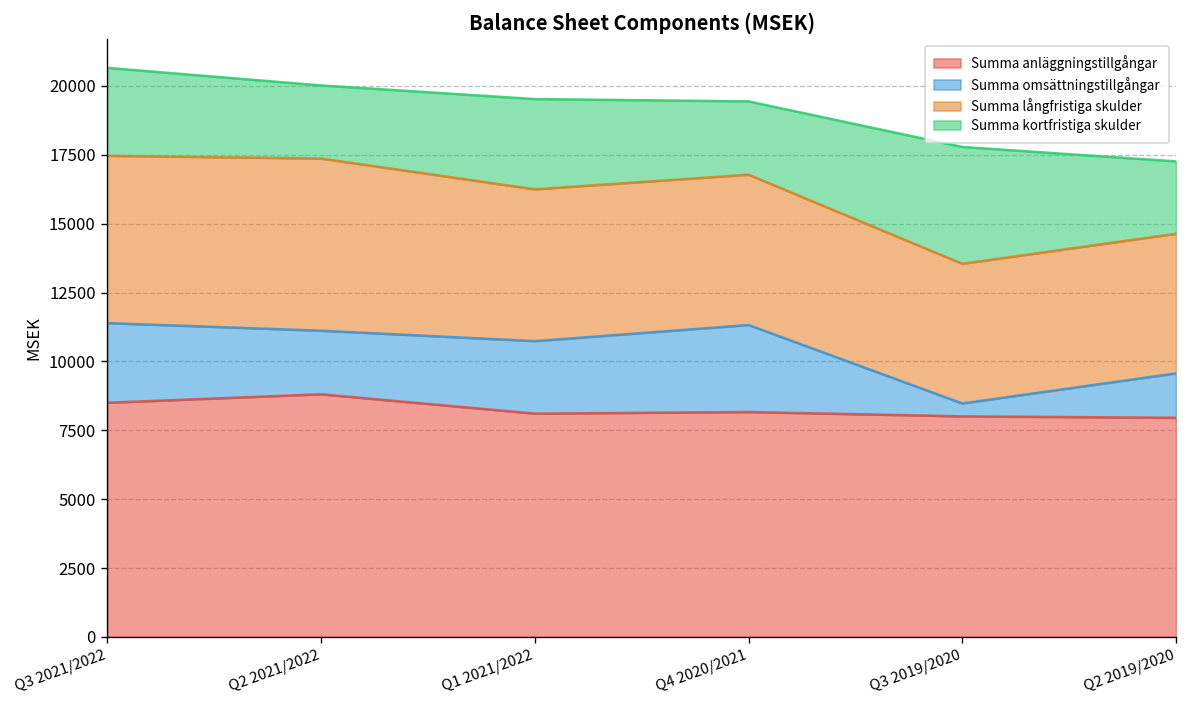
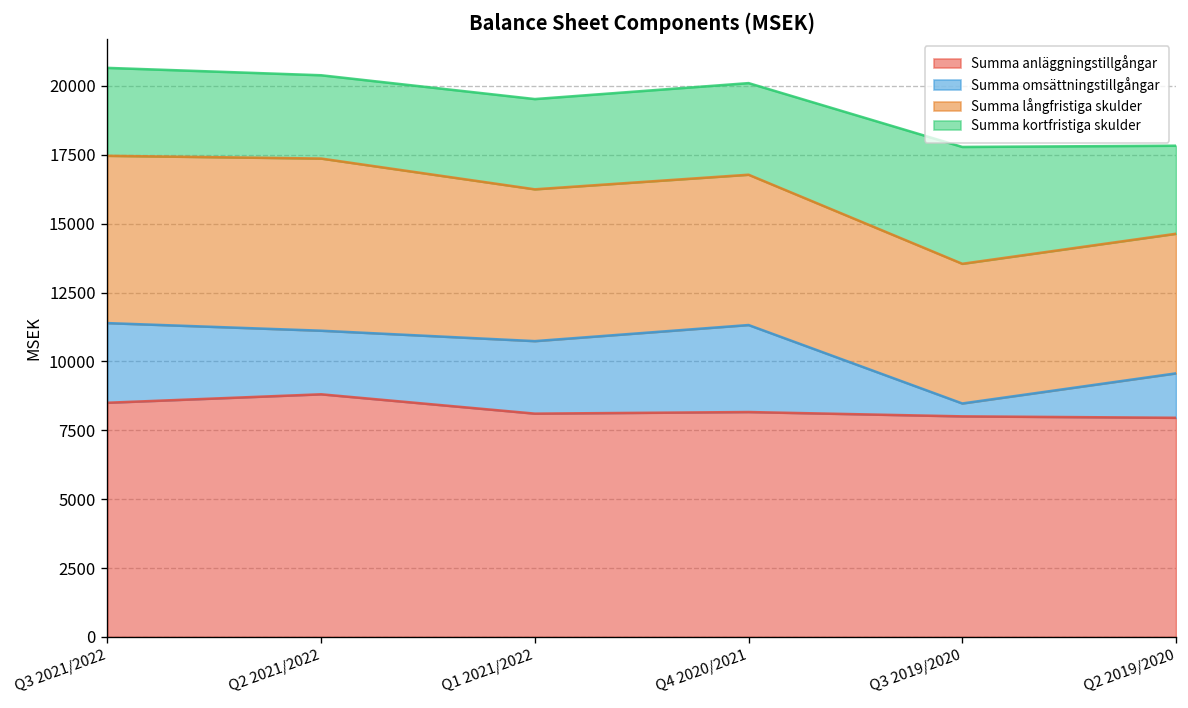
  {
    "Summa omsättningstillgångar": {
      "Q3 2021/2022": 2900,
      "Q2 2021/2022": 2300,
      "Q1 2021/2022": 2600,
      "Q4 2020/2021": 3200,
      "Q3 2019/2020": 500,
      "Q2 2019/2020": 1600
    },
    "Summa kortfristiga skulder": {
      "Q3 2021/2022": 3200,
-     "Q2 2021/2022": 2700,
+     "Q2 2021/2022": 3000,
      "Q1 2021/2022": 3300,
-     "Q4 2020/2021": 2700,
+     "Q4 2020/2021": 3300,
      "Q3 2019/2020": 4200,
-     "Q2 2019/2020": 2600
+     "Q2 2019/2020": 3200
    }
  }
